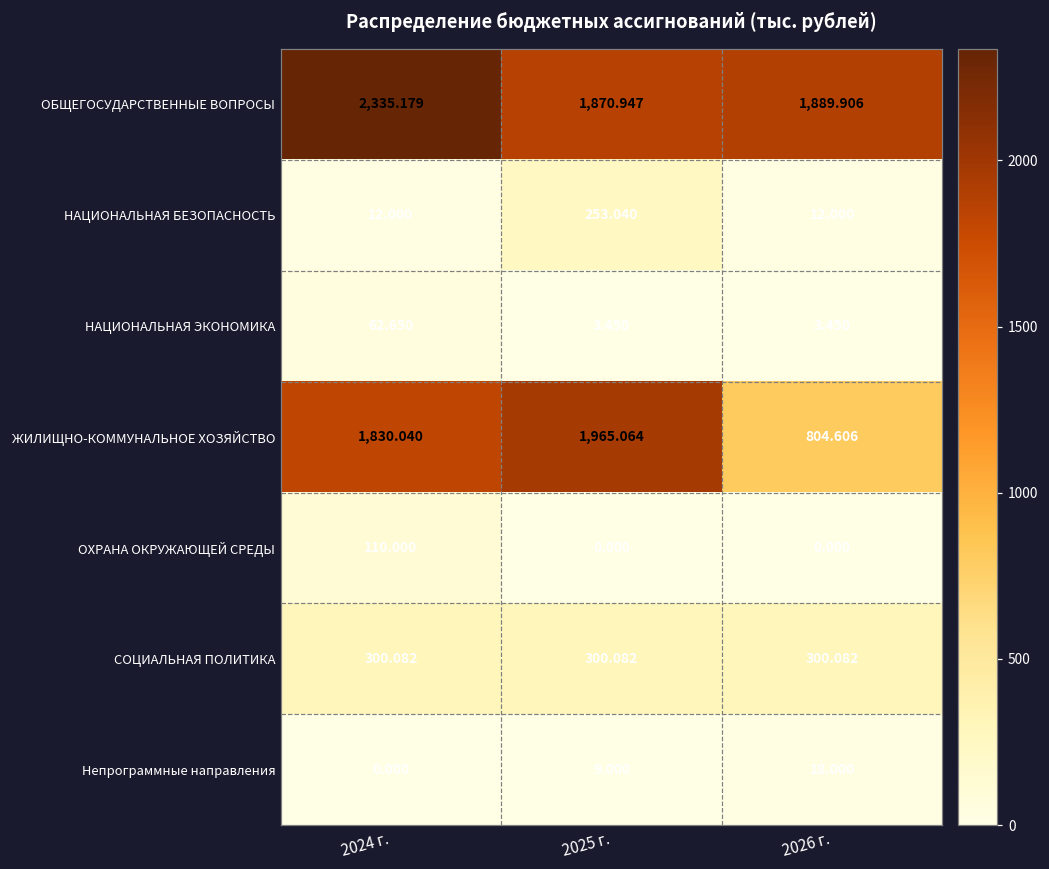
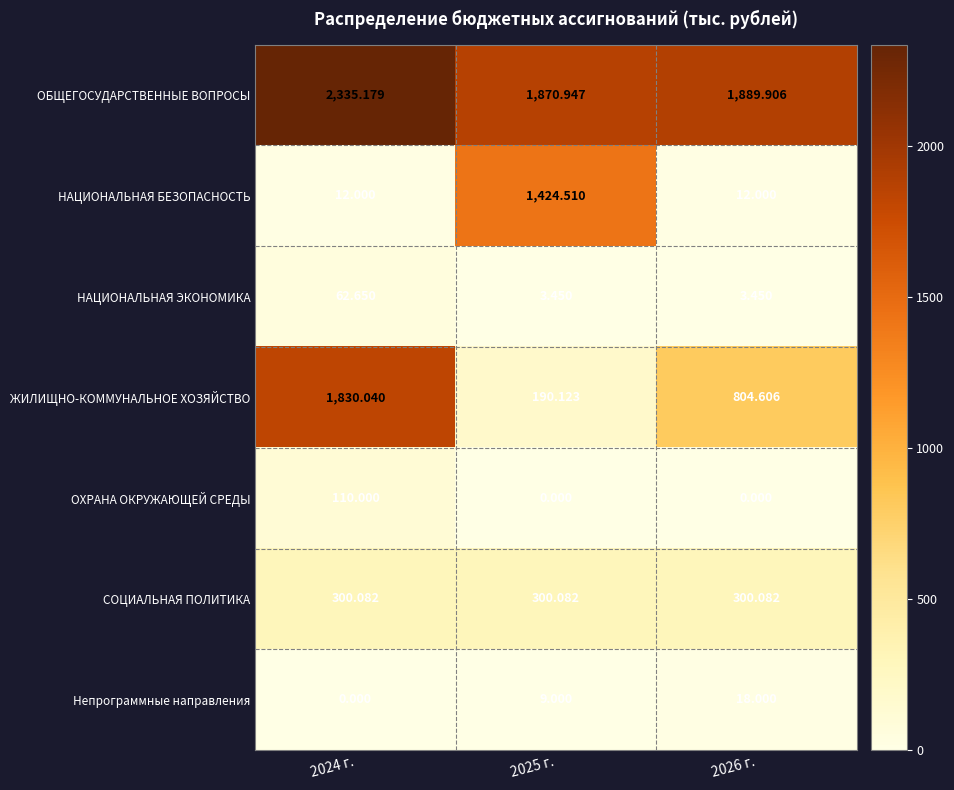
  {
    "ОБЩЕГОСУДАРСТВЕННЫЕ ВОПРОСЫ": {
      "2024 г.": "2,335.179",
      "2025 г.": "1,870.947",
      "2026 г.": "1,889.906"
    },
    "НАЦИОНАЛЬНАЯ БЕЗОПАСНОСТЬ": {
-     "2025 г.": "253.040"
+     "2025 г.": "1,424.510"
    },
    "ЖИЛИЩНО-КОММУНАЛЬНОЕ ХОЗЯЙСТВО": {
      "2024 г.": "1,830.040",
-     "2025 г.": "1,965.064",
+     "2025 г.": "190.123",
      "2026 г.": "804.606"
    },
    "СОЦИАЛЬНАЯ ПОЛИТИКА": {
      "2024 г.": "300.082",
      "2025 г.": "300.082",
      "2026 г.": "300.082"
    }
  }
